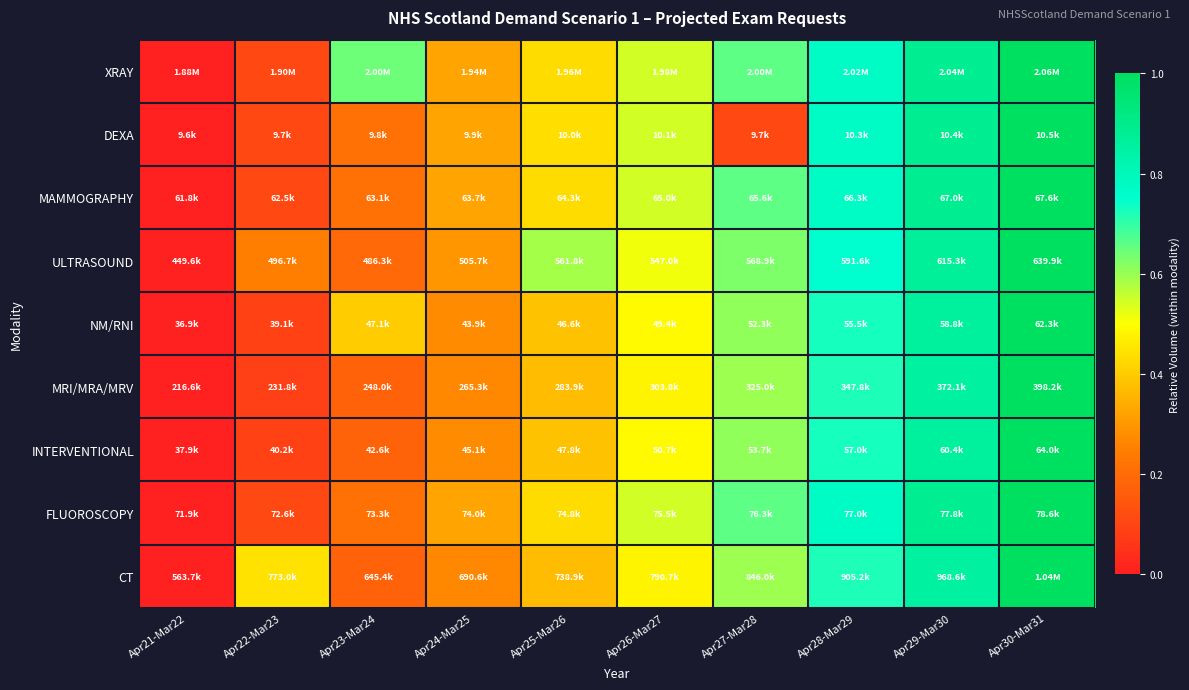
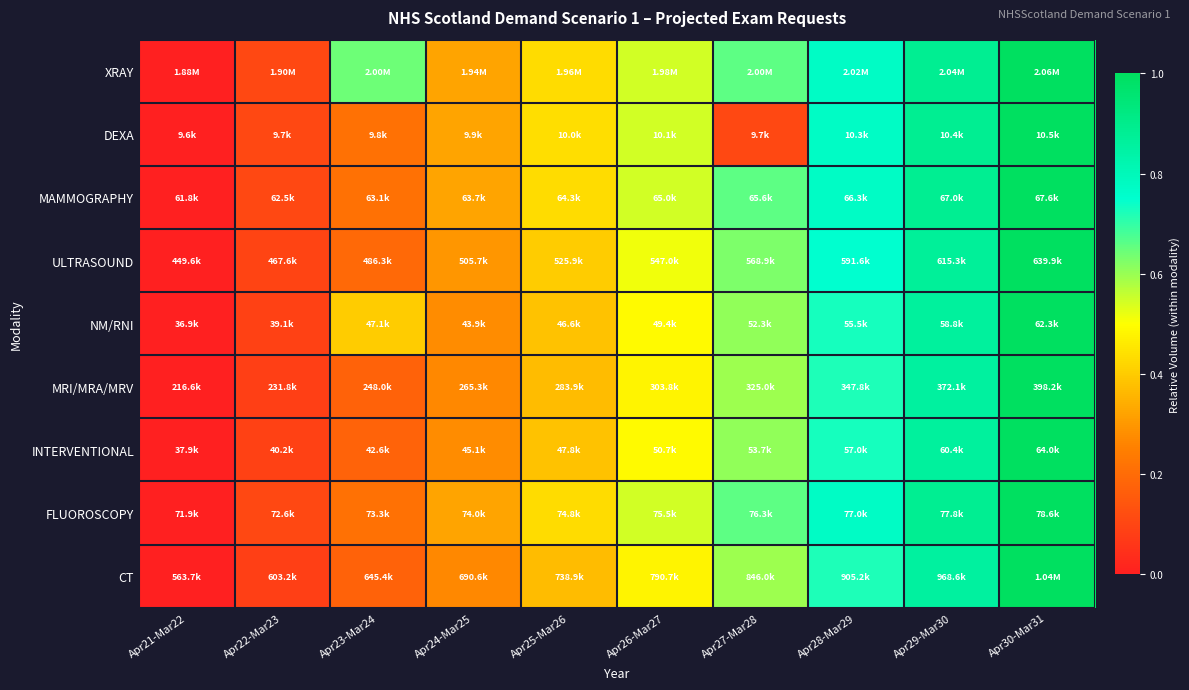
  {
    "XRAY": {
      "Apr21-Mar22": "1.88M",
      "Apr22-Mar23": "1.90M",
      "Apr23-Mar24": "2.00M",
      "Apr24-Mar25": "1.94M",
      "Apr25-Mar26": "1.96M",
      "Apr26-Mar27": "1.98M",
      "Apr27-Mar28": "2.00M",
      "Apr28-Mar29": "2.02M",
      "Apr29-Mar30": "2.04M",
      "Apr30-Mar31": "2.06M"
    },
    "DEXA": {
      "Apr21-Mar22": "9.6k",
      "Apr22-Mar23": "9.7k",
      "Apr23-Mar24": "9.8k",
      "Apr24-Mar25": "9.9k",
      "Apr25-Mar26": "10.0k",
      "Apr26-Mar27": "10.1k",
      "Apr27-Mar28": "9.7k",
      "Apr28-Mar29": "10.3k",
      "Apr29-Mar30": "10.4k",
      "Apr30-Mar31": "10.5k"
    },
    "MAMMOGRAPHY": {
      "Apr21-Mar22": "61.8k",
      "Apr22-Mar23": "62.5k",
      "Apr23-Mar24": "63.1k",
      "Apr24-Mar25": "63.7k",
      "Apr25-Mar26": "64.3k",
      "Apr26-Mar27": "65.0k",
      "Apr27-Mar28": "65.6k",
      "Apr28-Mar29": "66.3k",
      "Apr29-Mar30": "67.0k",
      "Apr30-Mar31": "67.6k"
    },
    "ULTRASOUND": {
      "Apr21-Mar22": "449.6k",
-     "Apr22-Mar23": "496.7k",
+     "Apr22-Mar23": "467.6k",
      "Apr23-Mar24": "486.3k",
      "Apr24-Mar25": "505.7k",
-     "Apr25-Mar26": "561.8k",
+     "Apr25-Mar26": "525.9k",
      "Apr26-Mar27": "547.0k",
      "Apr27-Mar28": "568.9k",
      "Apr28-Mar29": "591.6k",
      "Apr29-Mar30": "615.3k",
      "Apr30-Mar31": "639.9k"
    },
    "NM/RNI": {
      "Apr21-Mar22": "36.9k",
      "Apr22-Mar23": "39.1k",
      "Apr23-Mar24": "47.1k",
      "Apr24-Mar25": "43.9k",
      "Apr25-Mar26": "46.6k",
      "Apr26-Mar27": "49.4k",
      "Apr27-Mar28": "52.3k",
      "Apr28-Mar29": "55.5k",
      "Apr29-Mar30": "58.8k",
      "Apr30-Mar31": "62.3k"
    },
    "MRI/MRA/MRV": {
      "Apr21-Mar22": "216.6k",
      "Apr22-Mar23": "231.8k",
      "Apr23-Mar24": "248.0k",
      "Apr24-Mar25": "265.3k",
      "Apr25-Mar26": "283.9k",
      "Apr26-Mar27": "303.8k",
      "Apr27-Mar28": "325.0k",
      "Apr28-Mar29": "347.8k",
      "Apr29-Mar30": "372.1k",
      "Apr30-Mar31": "398.2k"
    },
    "INTERVENTIONAL": {
      "Apr21-Mar22": "37.9k",
      "Apr22-Mar23": "40.2k",
      "Apr23-Mar24": "42.6k",
      "Apr24-Mar25": "45.1k",
      "Apr25-Mar26": "47.8k",
      "Apr26-Mar27": "50.7k",
      "Apr27-Mar28": "53.7k",
      "Apr28-Mar29": "57.0k",
      "Apr29-Mar30": "60.4k",
      "Apr30-Mar31": "64.0k"
    },
    "FLUOROSCOPY": {
      "Apr21-Mar22": "71.9k",
      "Apr22-Mar23": "72.6k",
      "Apr23-Mar24": "73.3k",
      "Apr24-Mar25": "74.0k",
      "Apr25-Mar26": "74.8k",
      "Apr26-Mar27": "75.5k",
      "Apr27-Mar28": "76.3k",
      "Apr28-Mar29": "77.0k",
      "Apr29-Mar30": "77.8k",
      "Apr30-Mar31": "78.6k"
    },
    "CT": {
      "Apr21-Mar22": "563.7k",
-     "Apr22-Mar23": "773.0k",
+     "Apr22-Mar23": "603.2k",
      "Apr23-Mar24": "645.4k",
      "Apr24-Mar25": "690.6k",
      "Apr25-Mar26": "738.9k",
      "Apr26-Mar27": "790.7k",
      "Apr27-Mar28": "846.0k",
      "Apr28-Mar29": "905.2k",
      "Apr29-Mar30": "968.6k",
      "Apr30-Mar31": "1.04M"
    }
  }
